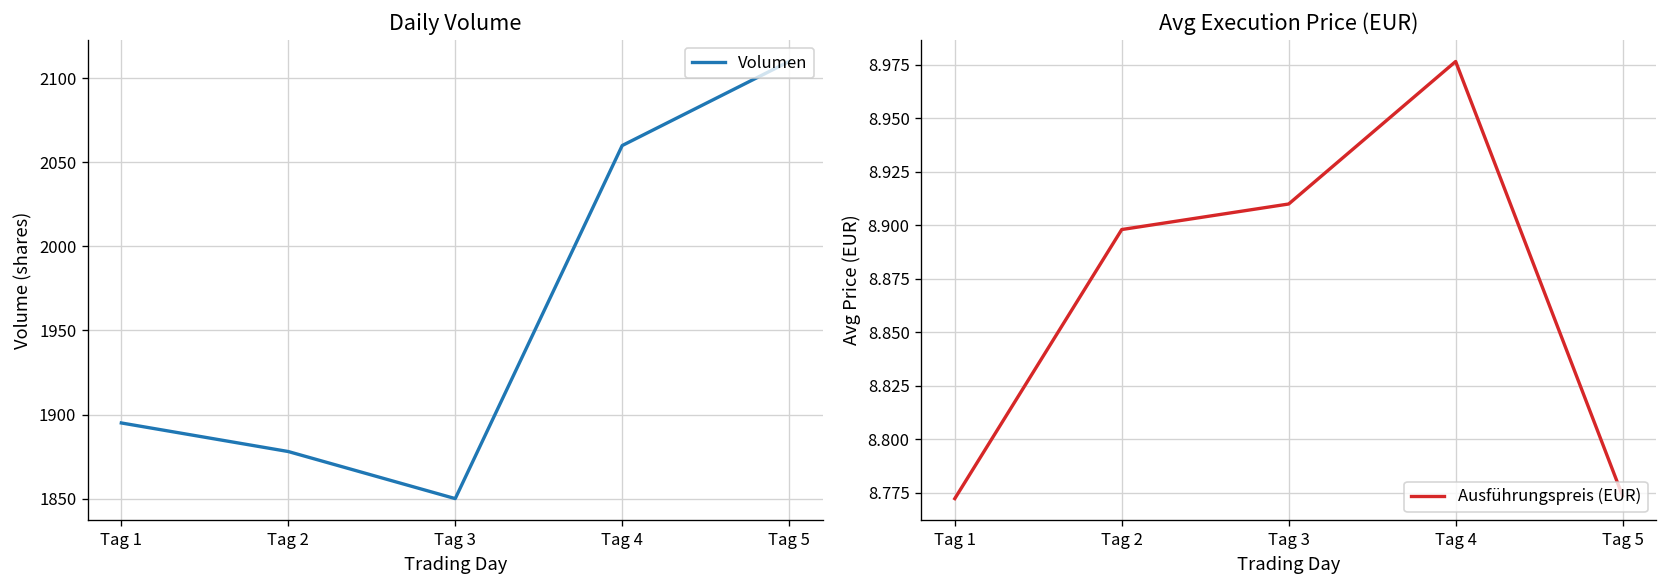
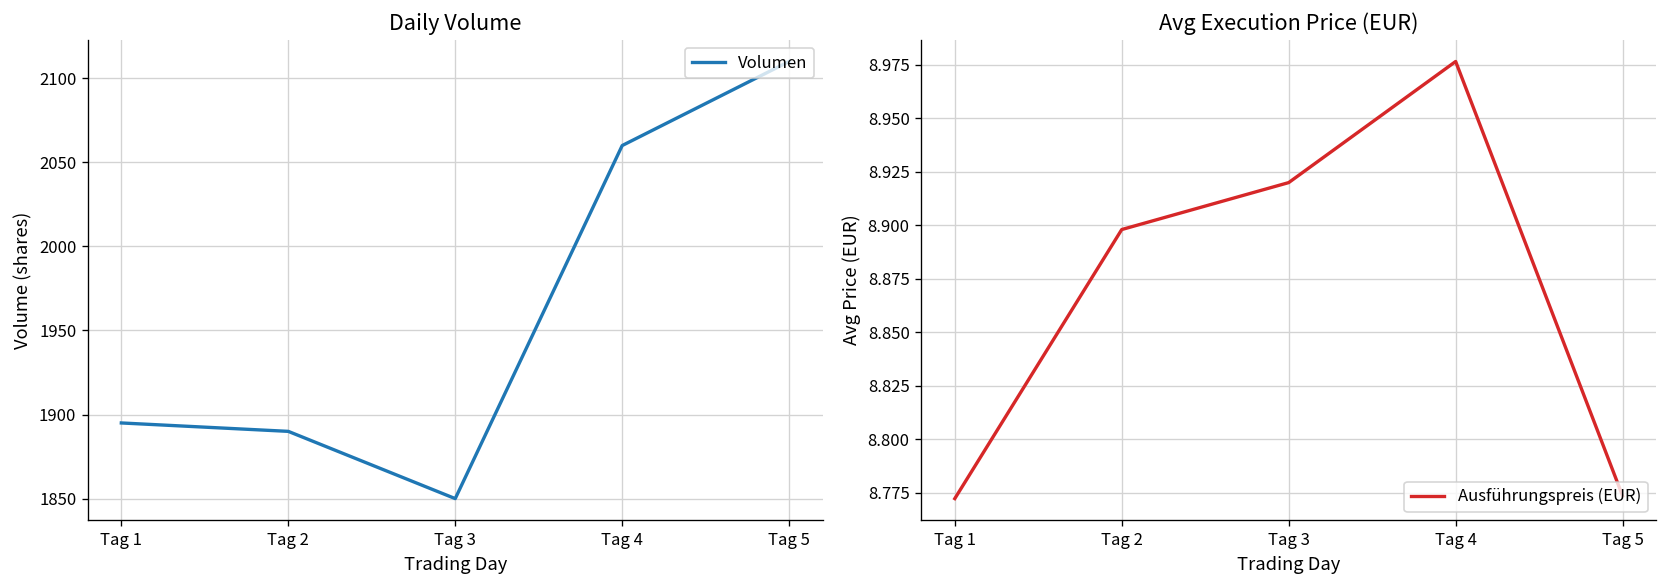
  {
    "Daily Volume": {
      "Tag 1": 1895,
-     "Tag 2": 1878,
+     "Tag 2": 1890,
      "Tag 3": 1850,
      "Tag 4": 2060
    },
    "Avg Execution Price (EUR)": {
      "Tag 1": 8.772,
      "Tag 2": 8.898,
-     "Tag 3": 8.91,
+     "Tag 3": 8.92,
      "Tag 4": 8.977
    }
  }
